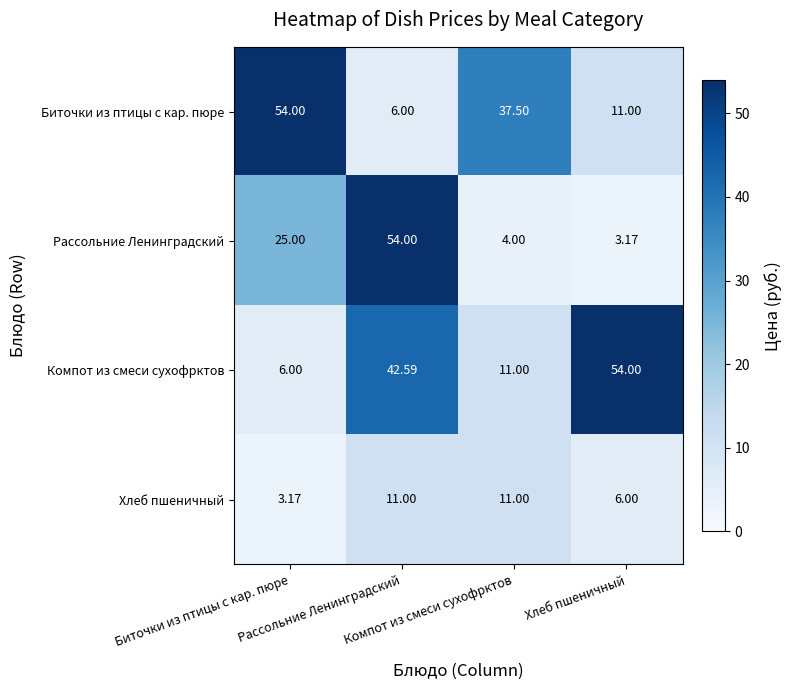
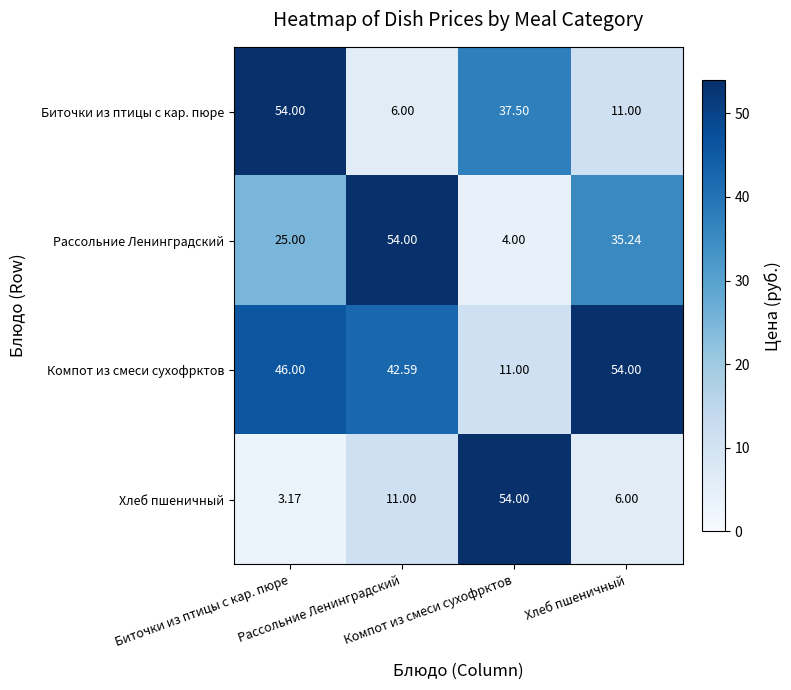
  {
    "Биточки из птицы с кар. пюре": {
      "Биточки из птицы с кар. пюре": 54.00,
      "Рассольние Ленинградский": 6.00,
      "Компот из смеси сухофрктов": 37.50,
      "Хлеб пшеничный": 11.00
    },
    "Рассольние Ленинградский": {
      "Биточки из птицы с кар. пюре": 25.00,
      "Рассольние Ленинградский": 54.00,
      "Компот из смеси сухофрктов": 4.00,
-     "Хлеб пшеничный": 3.17
+     "Хлеб пшеничный": 35.24
    },
    "Компот из смеси сухофрктов": {
-     "Биточки из птицы с кар. пюре": 6.00,
+     "Биточки из птицы с кар. пюре": 46.00,
      "Рассольние Ленинградский": 42.59,
      "Компот из смеси сухофрктов": 11.00,
      "Хлеб пшеничный": 54.00
    },
    "Хлеб пшеничный": {
      "Биточки из птицы с кар. пюре": 3.17,
      "Рассольние Ленинградский": 11.00,
-     "Компот из смеси сухофрктов": 11.00,
+     "Компот из смеси сухофрктов": 54.00,
      "Хлеб пшеничный": 6.00
    }
  }
